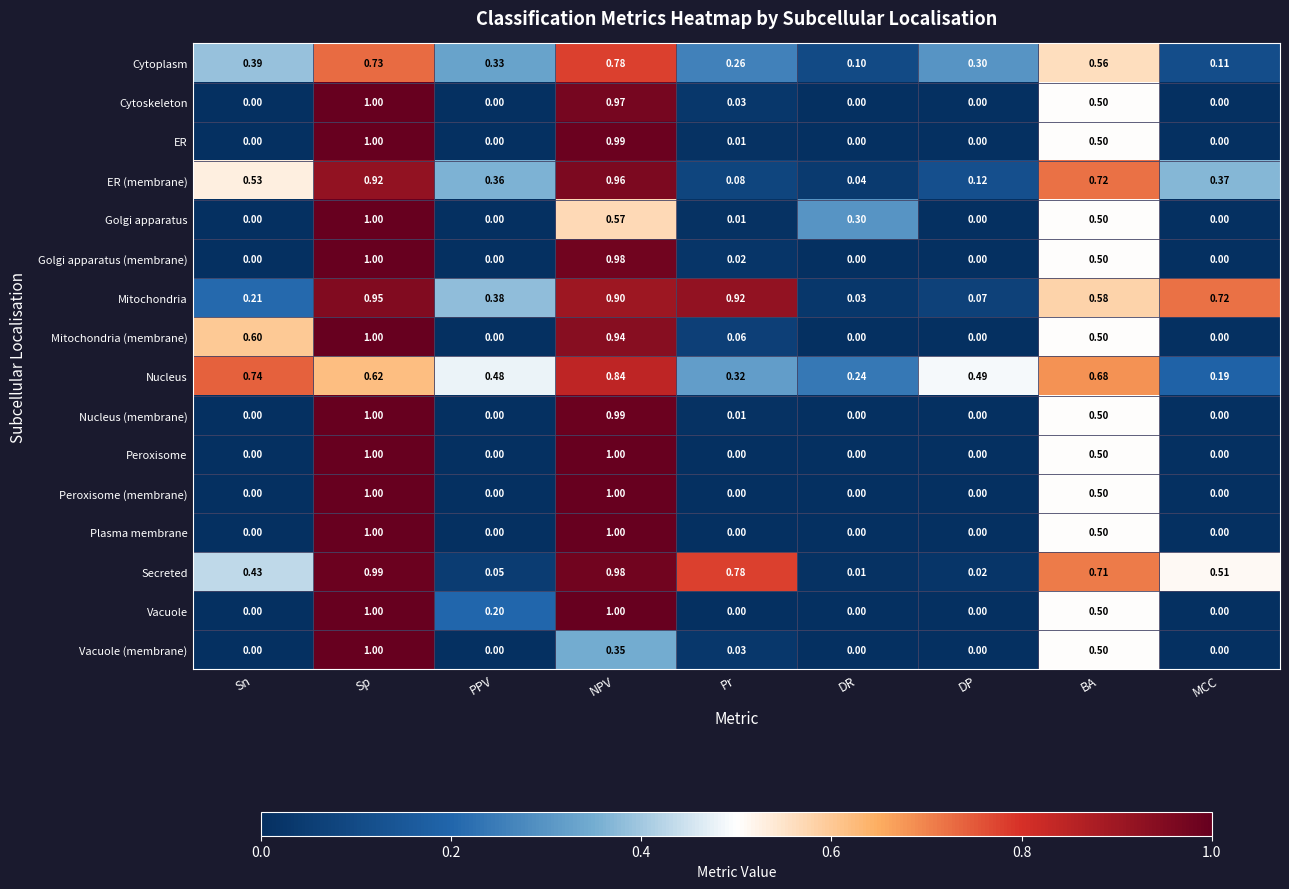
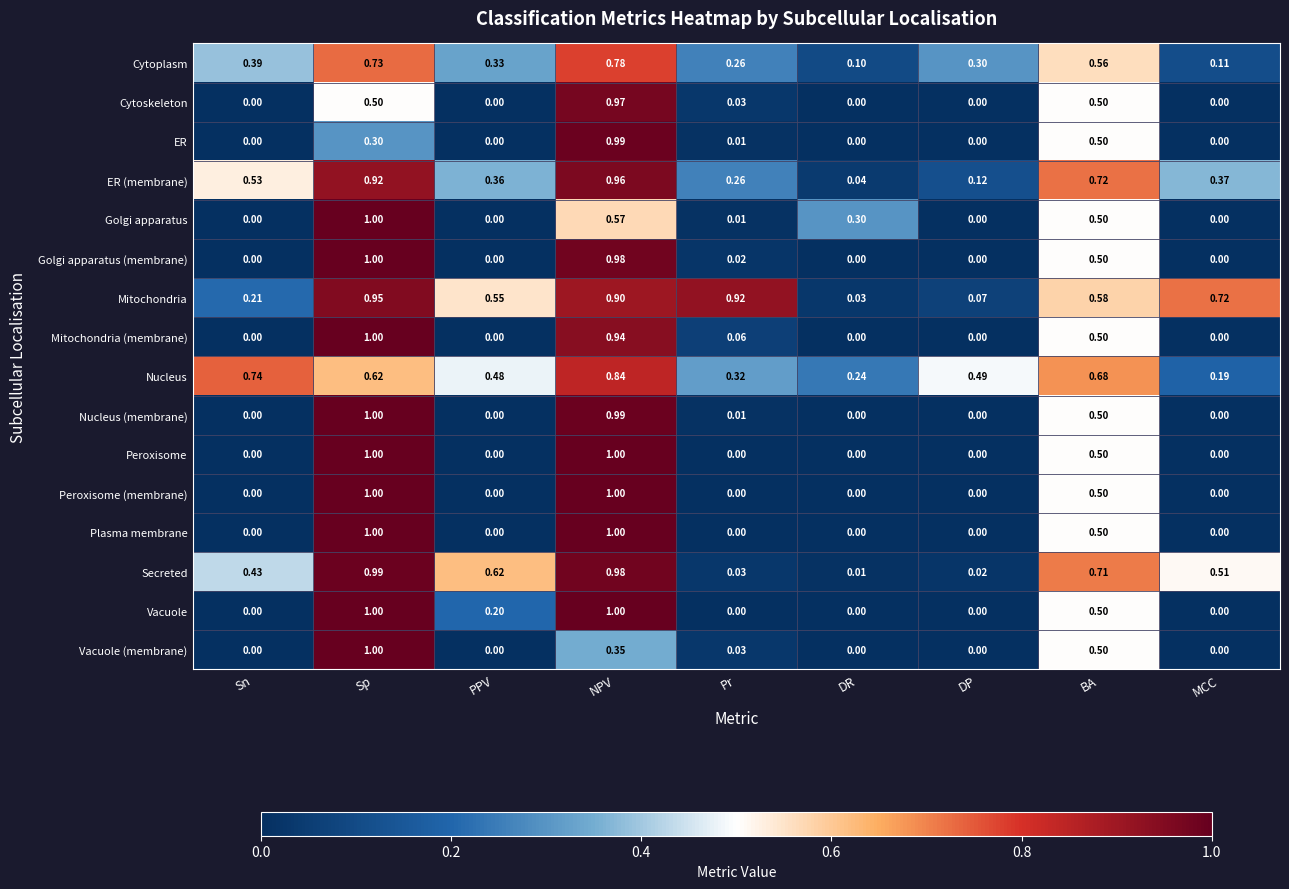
  {
    "Cytoplasm": {
      "Sn": 0.39,
      "Sp": 0.73,
      "PPV": 0.33,
      "NPV": 0.78,
      "Pr": 0.26,
      "DR": 0.10,
      "DP": 0.30,
      "BA": 0.56,
      "MCC": 0.11
    },
    "Cytoskeleton": {
      "Sn": 0.00,
-     "Sp": 1.00,
+     "Sp": 0.50,
      "PPV": 0.00,
      "NPV": 0.97,
      "Pr": 0.03,
      "DR": 0.00,
      "DP": 0.00,
      "BA": 0.50,
      "MCC": 0.00
    },
    "ER": {
      "Sn": 0.00,
-     "Sp": 1.00,
+     "Sp": 0.30,
      "PPV": 0.00,
      "NPV": 0.99,
      "Pr": 0.01,
      "DR": 0.00,
      "DP": 0.00,
      "BA": 0.50,
      "MCC": 0.00
    },
    "ER (membrane)": {
      "Sn": 0.53,
      "Sp": 0.92,
      "PPV": 0.36,
      "NPV": 0.96,
-     "Pr": 0.08,
+     "Pr": 0.26,
      "DR": 0.04,
      "DP": 0.12,
      "BA": 0.72,
      "MCC": 0.37
    },
    "Golgi apparatus": {
      "Sn": 0.00,
      "Sp": 1.00,
      "PPV": 0.00,
      "NPV": 0.57,
      "Pr": 0.01,
      "DR": 0.30,
      "DP": 0.00,
      "BA": 0.50,
      "MCC": 0.00
    },
    "Golgi apparatus (membrane)": {
      "Sn": 0.00,
      "Sp": 1.00,
      "PPV": 0.00,
      "NPV": 0.98,
      "Pr": 0.02,
      "DR": 0.00,
      "DP": 0.00,
      "BA": 0.50,
      "MCC": 0.00
    },
    "Mitochondria": {
      "Sn": 0.21,
      "Sp": 0.95,
-     "PPV": 0.38,
+     "PPV": 0.55,
      "NPV": 0.90,
      "Pr": 0.92,
      "DR": 0.03,
      "DP": 0.07,
      "BA": 0.58,
      "MCC": 0.72
    },
    "Mitochondria (membrane)": {
-     "Sn": 0.60,
+     "Sn": 0.00,
      "Sp": 1.00,
      "PPV": 0.00,
      "NPV": 0.94,
      "Pr": 0.06,
      "DR": 0.00,
      "DP": 0.00,
      "BA": 0.50,
      "MCC": 0.00
    },
    "Nucleus": {
      "Sn": 0.74,
      "Sp": 0.62,
      "PPV": 0.48,
      "NPV": 0.84,
      "Pr": 0.32,
      "DR": 0.24,
      "DP": 0.49,
      "BA": 0.68,
      "MCC": 0.19
    },
    "Nucleus (membrane)": {
      "Sn": 0.00,
      "Sp": 1.00,
      "PPV": 0.00,
      "NPV": 0.99,
      "Pr": 0.01,
      "DR": 0.00,
      "DP": 0.00,
      "BA": 0.50,
      "MCC": 0.00
    },
    "Peroxisome": {
      "Sn": 0.00,
      "Sp": 1.00,
      "PPV": 0.00,
      "NPV": 1.00,
      "Pr": 0.00,
      "DR": 0.00,
      "DP": 0.00,
      "BA": 0.50,
      "MCC": 0.00
    },
    "Peroxisome (membrane)": {
      "Sn": 0.00,
      "Sp": 1.00,
      "PPV": 0.00,
      "NPV": 1.00,
      "Pr": 0.00,
      "DR": 0.00,
      "DP": 0.00,
      "BA": 0.50,
      "MCC": 0.00
    },
    "Plasma membrane": {
      "Sn": 0.00,
      "Sp": 1.00,
      "PPV": 0.00,
      "NPV": 1.00,
      "Pr": 0.00,
      "DR": 0.00,
      "DP": 0.00,
      "BA": 0.50,
      "MCC": 0.00
    },
    "Secreted": {
      "Sn": 0.43,
      "Sp": 0.99,
-     "PPV": 0.05,
+     "PPV": 0.62,
      "NPV": 0.98,
-     "Pr": 0.78,
+     "Pr": 0.03,
      "DR": 0.01,
      "DP": 0.02,
      "BA": 0.71,
      "MCC": 0.51
    },
    "Vacuole": {
      "Sn": 0.00,
      "Sp": 1.00,
      "PPV": 0.20,
      "NPV": 1.00,
      "Pr": 0.00,
      "DR": 0.00,
      "DP": 0.00,
      "BA": 0.50,
      "MCC": 0.00
    },
    "Vacuole (membrane)": {
      "Sn": 0.00,
      "Sp": 1.00,
      "PPV": 0.00,
      "NPV": 0.35,
      "Pr": 0.03,
      "DR": 0.00,
      "DP": 0.00,
      "BA": 0.50,
      "MCC": 0.00
    }
  }
